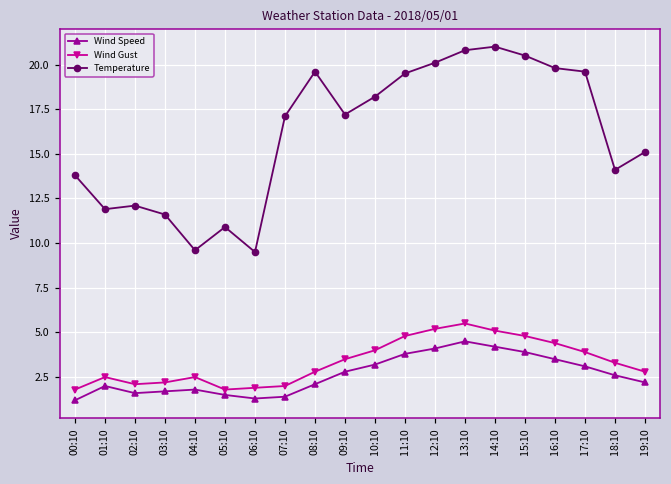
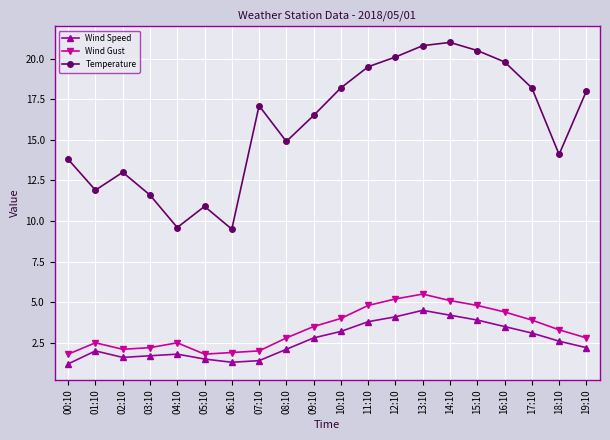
  {
    "Temperature": {
      "00:10": 13.8,
      "01:10": 11.9,
-     "02:10": 12.1,
+     "02:10": 13.0,
      "03:10": 11.6,
      "04:10": 9.6,
      "05:10": 10.9,
      "06:10": 9.5,
      "07:10": 17.1,
-     "08:10": 19.6,
-     "09:10": 17.2,
+     "08:10": 14.9,
+     "09:10": 16.5,
      "10:10": 18.2,
      "11:10": 19.5,
      "12:10": 20.1,
      "13:10": 20.8,
      "14:10": 21.0,
      "15:10": 20.5,
      "16:10": 19.8,
-     "17:10": 19.6,
+     "17:10": 18.2,
      "18:10": 14.1,
-     "19:10": 15.1
+     "19:10": 18.0
    }
  }
